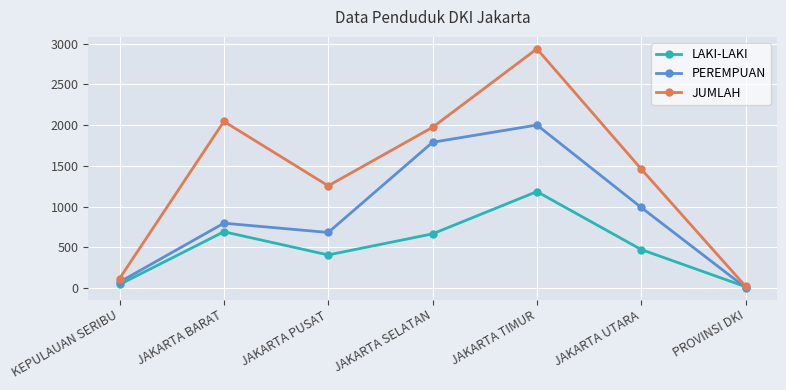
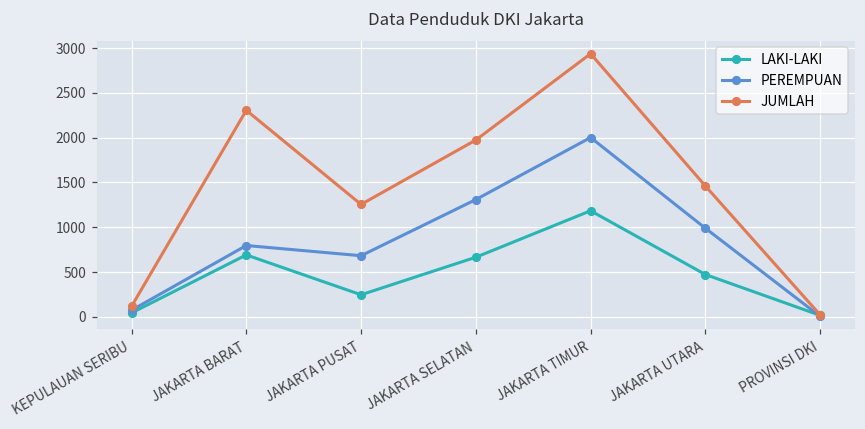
  {
    "LAKI-LAKI": {
      "JAKARTA BARAT": 700,
-     "JAKARTA PUSAT": 400,
+     "JAKARTA PUSAT": 200,
      "JAKARTA SELATAN": 700,
      "JAKARTA TIMUR": 1200,
      "JAKARTA UTARA": 500
    },
    "PEREMPUAN": {
      "JAKARTA BARAT": 800,
      "JAKARTA PUSAT": 700,
-     "JAKARTA SELATAN": 1800,
+     "JAKARTA SELATAN": 1300,
      "JAKARTA TIMUR": 2000,
      "JAKARTA UTARA": 1000
    },
    "JUMLAH": {
      "KEPULAUAN SERIBU": 100,
-     "JAKARTA BARAT": 2000,
+     "JAKARTA BARAT": 2300,
      "JAKARTA PUSAT": 1300,
      "JAKARTA SELATAN": 2000,
      "JAKARTA TIMUR": 2900,
      "JAKARTA UTARA": 1500
    }
  }
